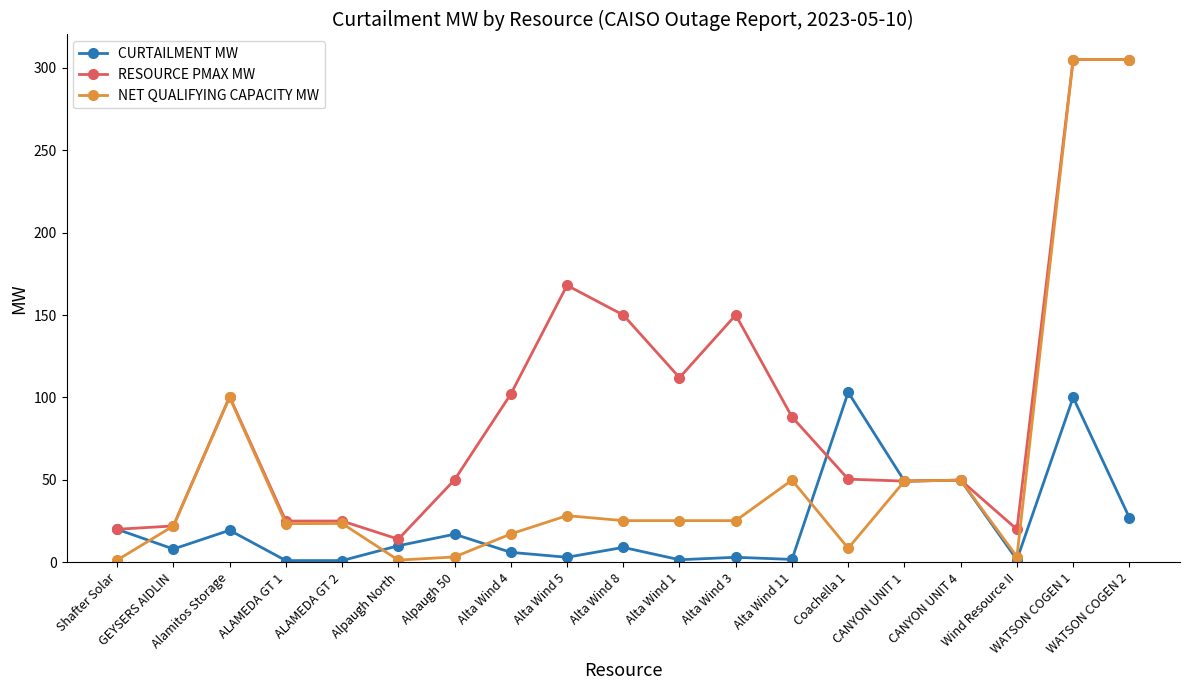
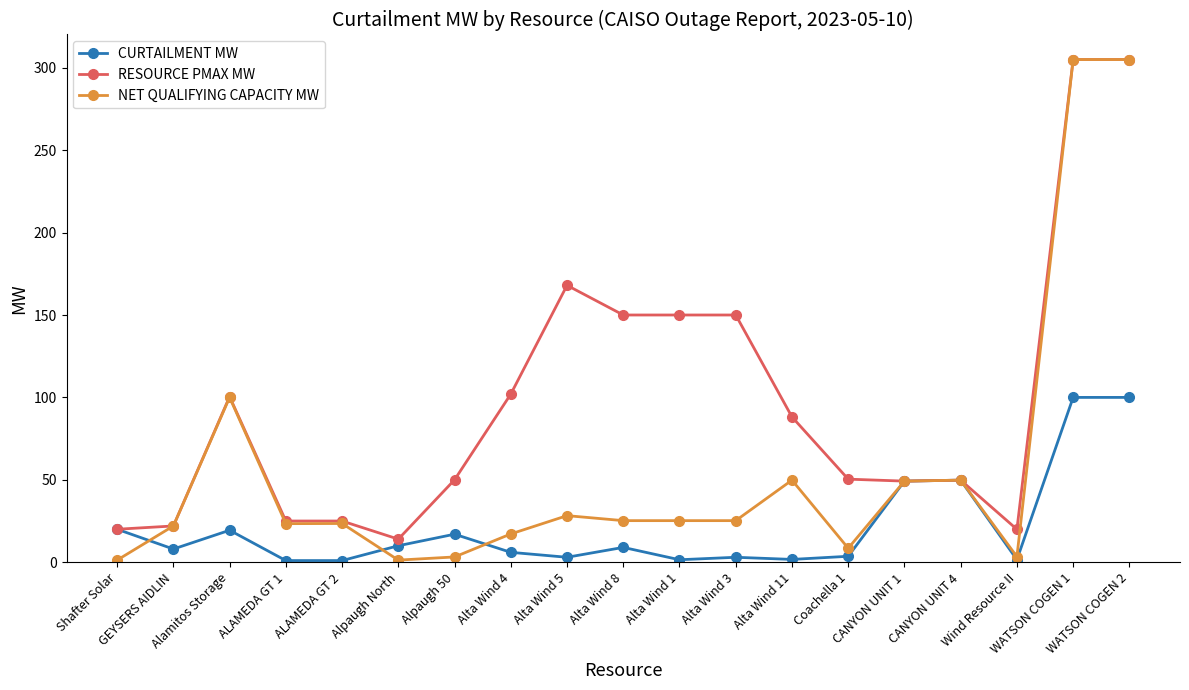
  {
    "CURTAILMENT MW": {
      "GEYSERS AIDLIN": 8,
      "Alamitos Storage": 19,
      "ALAMEDA GT 1": 1,
      "ALAMEDA GT 2": 1,
      "Alpaugh North": 10,
      "Alpaugh 50": 17,
      "Alta Wind 4": 6,
      "Alta Wind 5": 3,
      "Alta Wind 8": 9,
      "Alta Wind 1": 2,
      "Alta Wind 3": 3,
      "Alta Wind 11": 2,
-     "Coachella 1": 103,
+     "Coachella 1": 4,
      "Wind Resource II": 2,
      "WATSON COGEN 1": 100,
-     "WATSON COGEN 2": 27
+     "WATSON COGEN 2": 100
    },
    "RESOURCE PMAX MW": {
      "ALAMEDA GT 1": 25,
      "Alpaugh North": 14,
      "Alpaugh 50": 50,
      "Alta Wind 4": 102,
      "Alta Wind 5": 168,
      "Alta Wind 8": 150,
-     "Alta Wind 1": 112,
+     "Alta Wind 1": 150,
      "Alta Wind 3": 150,
      "Alta Wind 11": 88,
      "Coachella 1": 50,
      "Wind Resource II": 20
    },
    "NET QUALIFYING CAPACITY MW": {
      "Shafter Solar": 1,
      "ALAMEDA GT 1": 23,
      "Alpaugh North": 1,
      "Alpaugh 50": 3,
      "Alta Wind 4": 17,
      "Alta Wind 5": 28,
      "Alta Wind 8": 25,
      "Alta Wind 1": 25,
      "Alta Wind 3": 25,
      "Alta Wind 11": 50,
      "Coachella 1": 8,
      "Wind Resource II": 3
    }
  }
